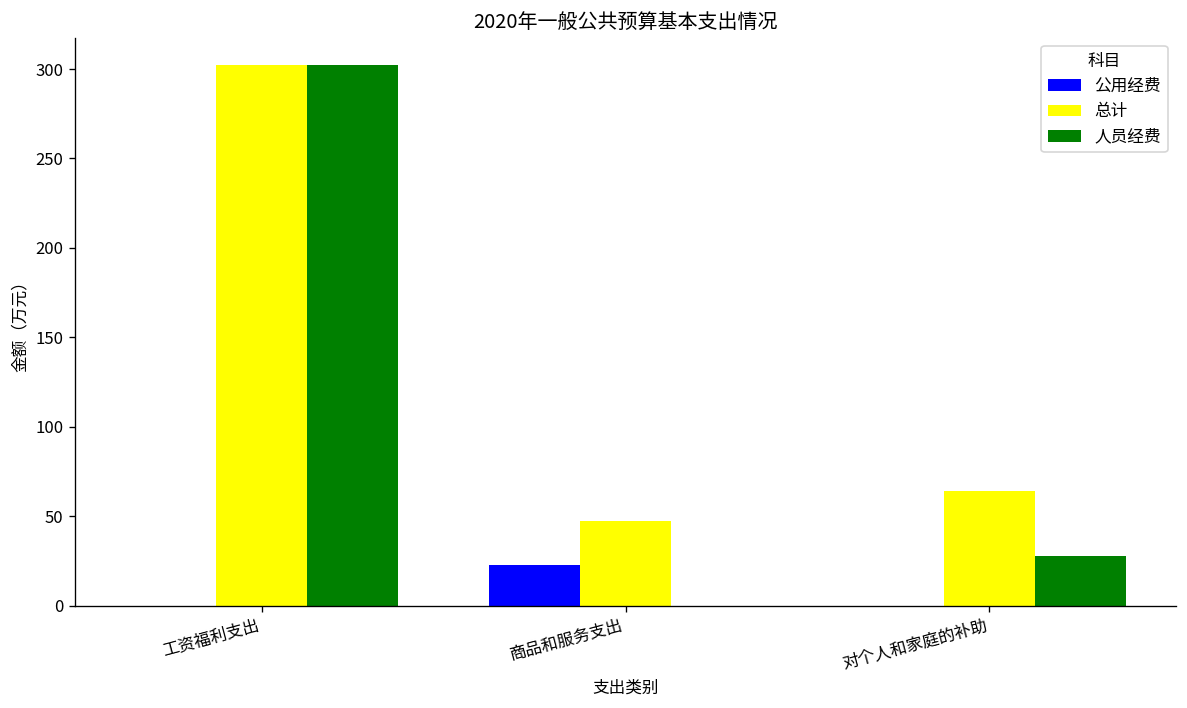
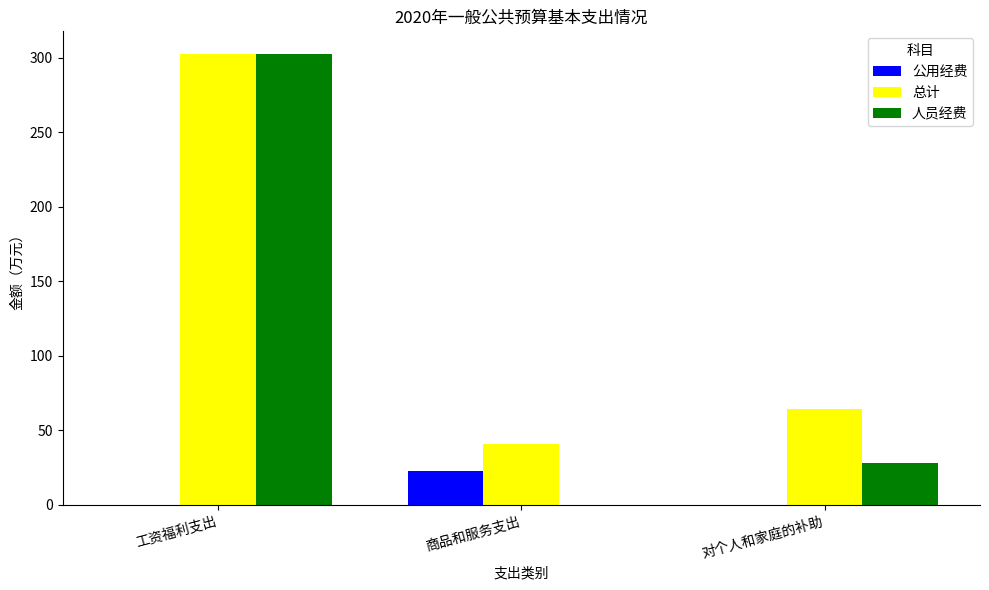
  {
    "公用经费": {
      "工资福利支出": 0,
      "商品和服务支出": 23,
      "对个人和家庭的补助": 0
    },
    "总计": {
      "工资福利支出": 302,
-     "商品和服务支出": 47,
+     "商品和服务支出": 41,
      "对个人和家庭的补助": 64
    },
    "人员经费": {
      "工资福利支出": 302,
      "商品和服务支出": 0,
      "对个人和家庭的补助": 28
    }
  }
